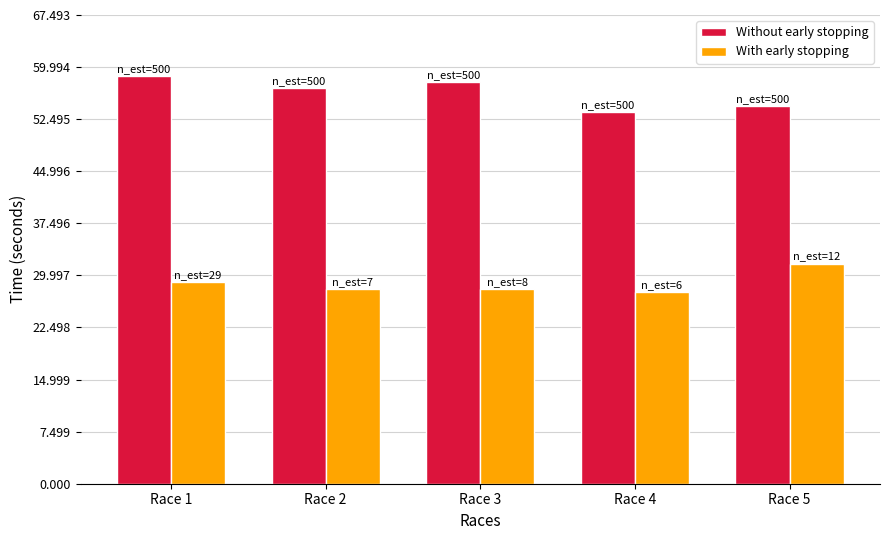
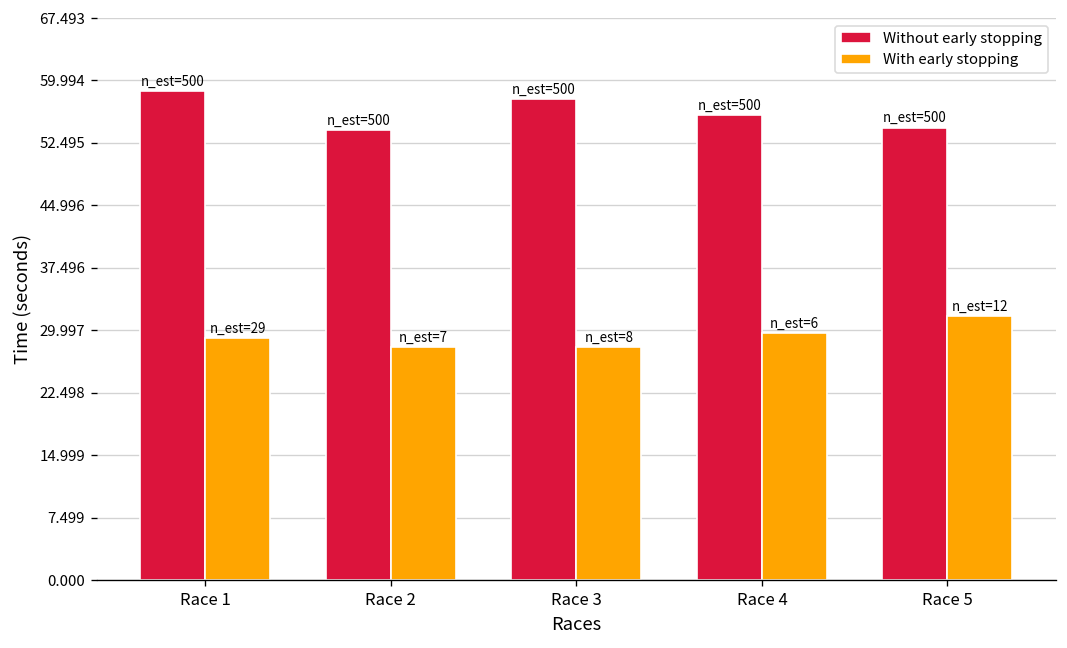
  {
    "Without early stopping": {
-     "Race 2": 57,
-     "Race 4": 54
+     "Race 2": 54,
+     "Race 4": 56
    },
    "With early stopping": {
-     "Race 4": 28
+     "Race 4": 30
    }
  }
